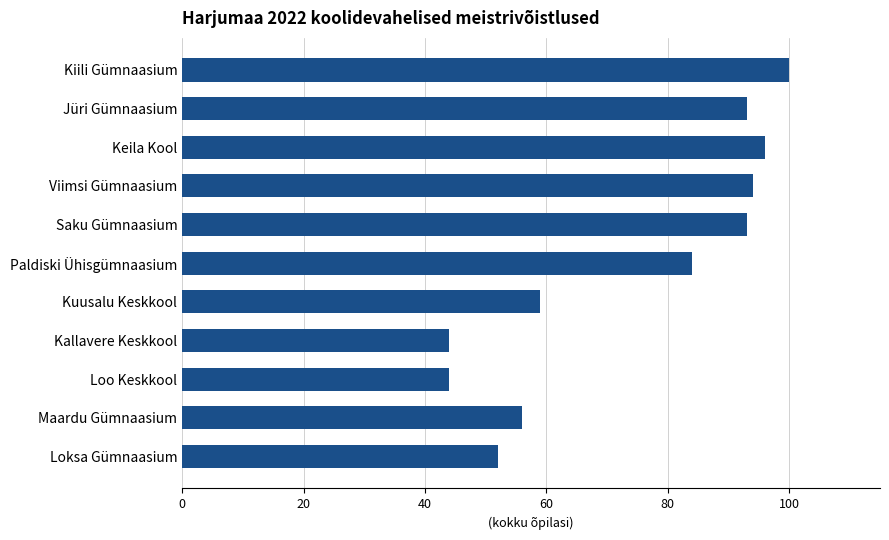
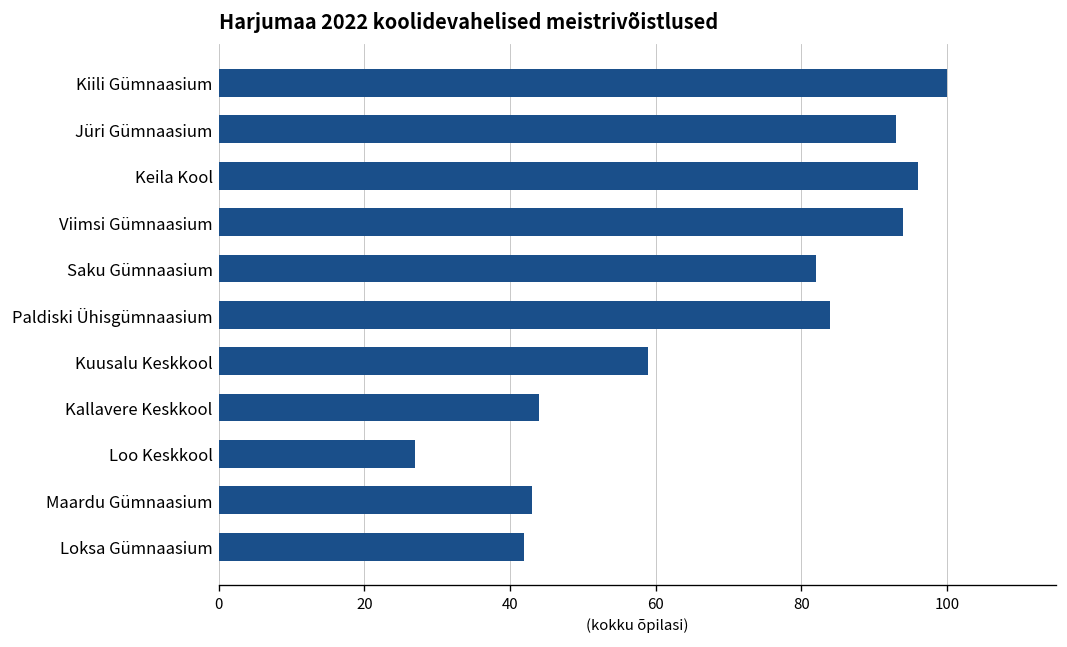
  {
    "Kiili Gümnaasium": 100,
    "Jüri Gümnaasium": 93,
    "Keila Kool": 96,
    "Viimsi Gümnaasium": 94,
-   "Saku Gümnaasium": 93,
+   "Saku Gümnaasium": 82,
    "Paldiski Ühisgümnaasium": 84,
    "Kuusalu Keskkool": 59,
    "Kallavere Keskkool": 44,
-   "Loo Keskkool": 44,
-   "Maardu Gümnaasium": 56,
-   "Loksa Gümnaasium": 52
+   "Loo Keskkool": 27,
+   "Maardu Gümnaasium": 43,
+   "Loksa Gümnaasium": 42
  }
